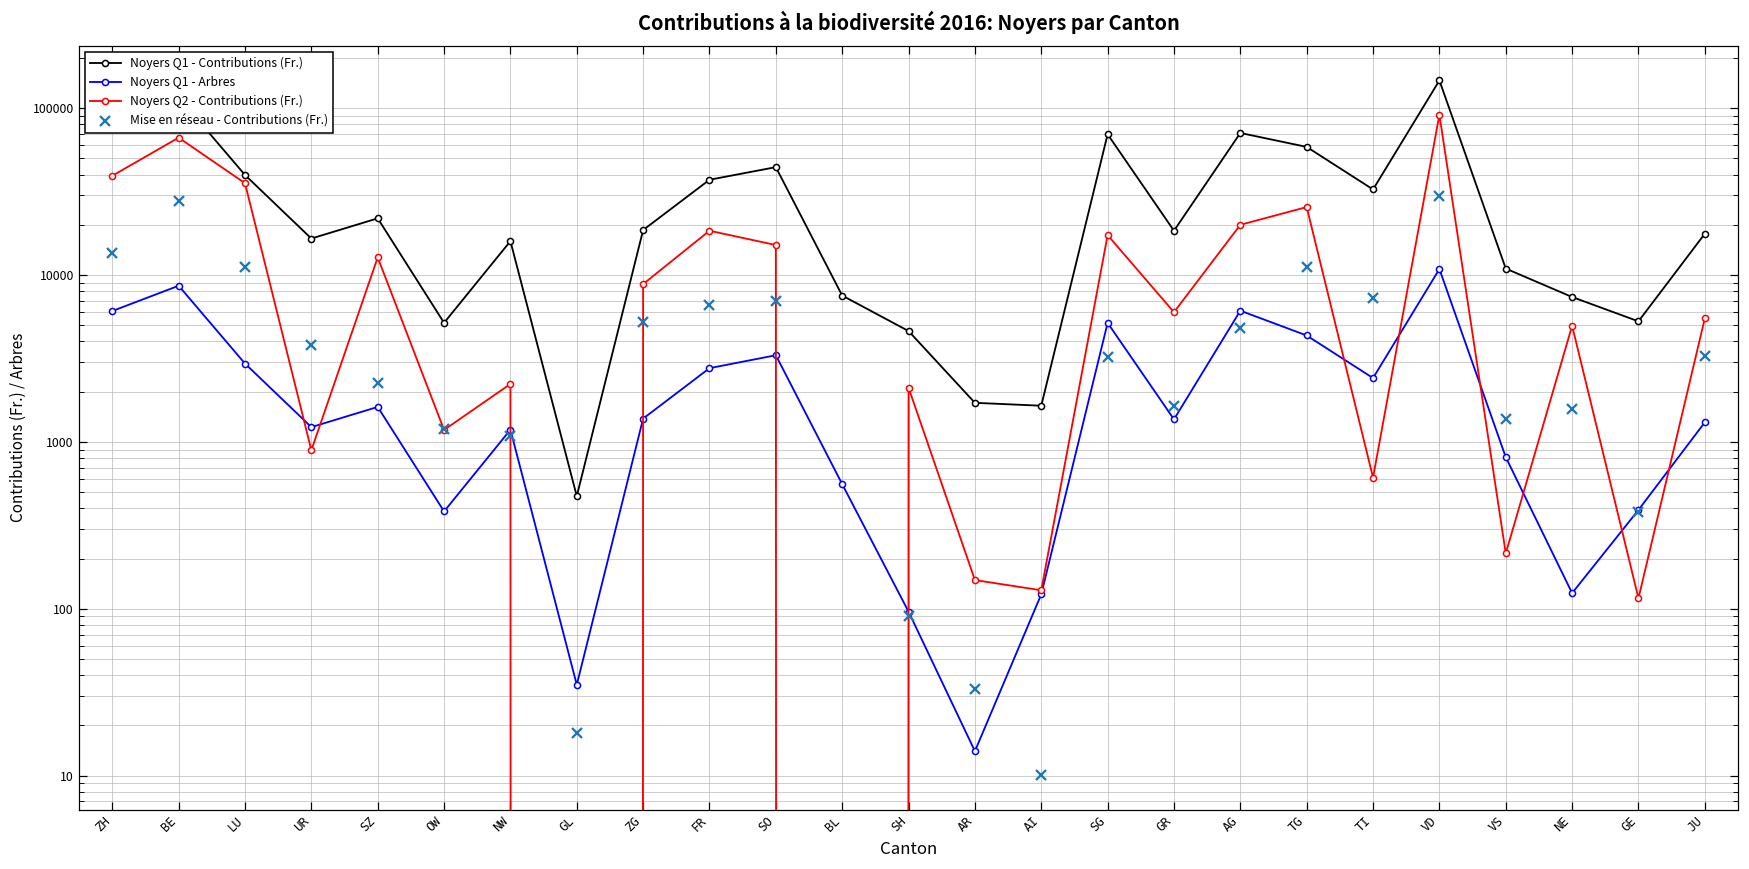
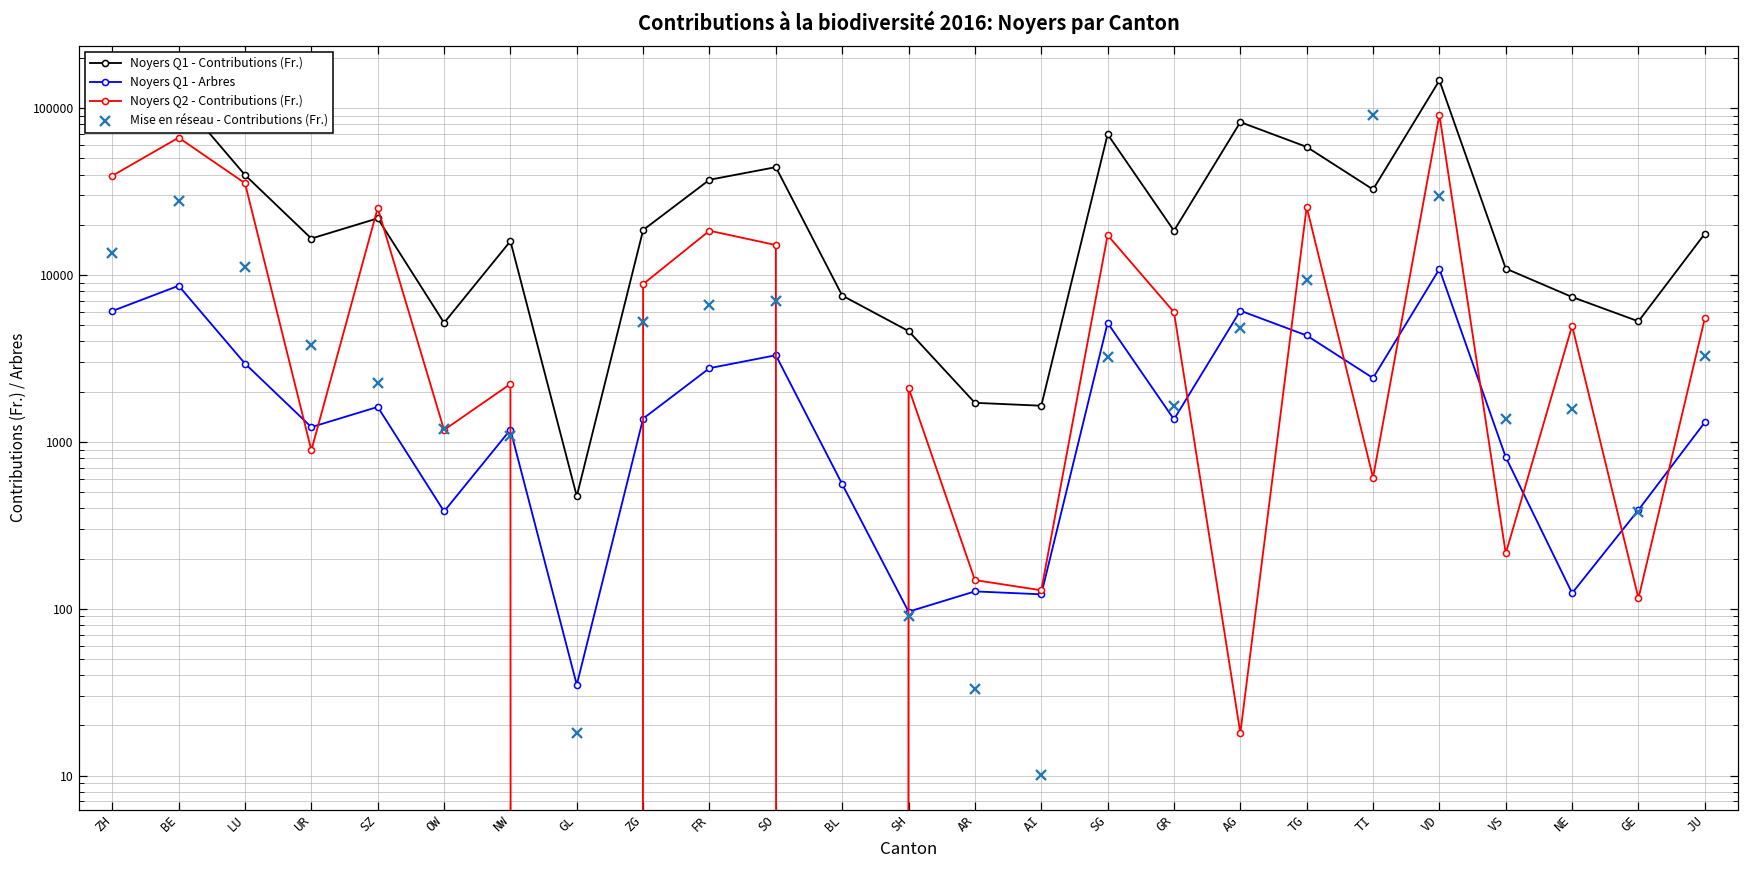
  {
    "Noyers Q1 - Contributions (Fr.)": {
      "LU": 40000,
      "UR": 17000,
      "SZ": 22000,
      "OW": 5200,
      "NW": 16000,
      "GL": 470,
      "ZG": 19000,
      "FR": 37000,
      "SO": 44000,
      "BL": 8000,
      "SH": 4600,
      "AR": 1700,
      "AI": 1600,
      "SG": 70000,
      "GR": 18000,
-     "AG": 70000,
+     "AG": 80000,
      "TG": 59000,
      "TI": 33000,
      "VD": 150000,
      "VS": 11000,
      "NE": 7000,
      "GE": 5300,
      "JU": 18000
    },
    "Noyers Q1 - Arbres": {
      "ZH": 6100,
      "BE": 9000,
      "LU": 2900,
      "UR": 1200,
      "SZ": 1600,
      "OW": 380,
      "NW": 1200,
      "GL": 35,
      "ZG": 1400,
      "FR": 2800,
      "SO": 3300,
      "BL": 560,
      "SH": 100,
-     "AR": 14,
+     "AR": 130,
      "AI": 120,
      "SG": 5200,
      "GR": 1400,
      "AG": 6100,
      "TG": 4300,
      "TI": 2400,
      "VD": 11000,
      "VS": 800,
      "NE": 120,
      "JU": 1300
    },
    "Noyers Q2 - Contributions (Fr.)": {
      "ZH": 39000,
      "BE": 70000,
      "LU": 36000,
      "UR": 900,
-     "SZ": 13000,
+     "SZ": 25000,
      "NW": 2200,
      "ZG": 9000,
      "FR": 18000,
      "SO": 15000,
      "SH": 2100,
      "AR": 150,
      "AI": 130,
      "SG": 17000,
      "GR": 6000,
-     "AG": 20000,
+     "AG": 18,
      "TG": 26000,
      "TI": 610,
      "VD": 90000,
      "VS": 210,
      "NE": 5000,
      "GE": 120,
      "JU": 5500
    },
    "Mise en réseau - Contributions (Fr.)": {
      "ZH": 14000,
      "BE": 28000,
      "LU": 11000,
      "UR": 3800,
      "SZ": 2300,
      "NW": 1100,
      "GL": 18,
      "ZG": 5300,
      "FR": 7000,
      "SO": 7000,
      "SH": 90,
      "AR": 33,
      "AI": 10,
      "SG": 3200,
      "GR": 1600,
      "AG": 4800,
-     "TG": 11000,
-     "TI": 7000,
+     "TG": 9000,
+     "TI": 90000,
      "VD": 30000,
      "VS": 1400,
      "NE": 1600,
      "JU": 3300
    }
  }
